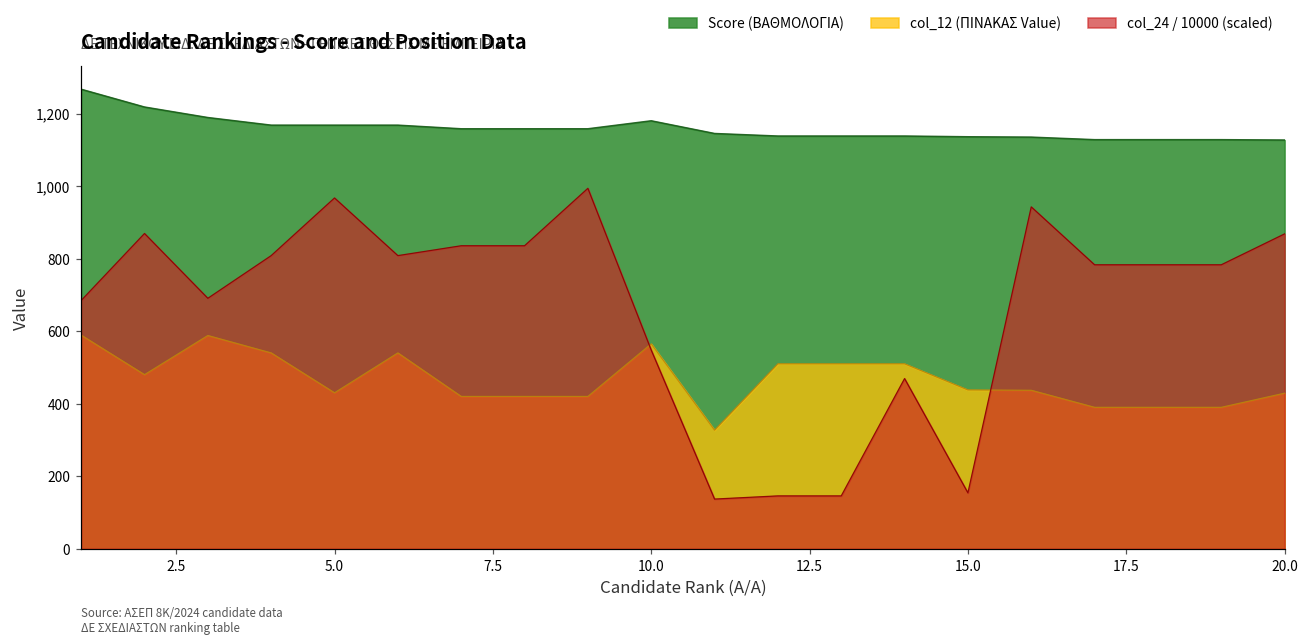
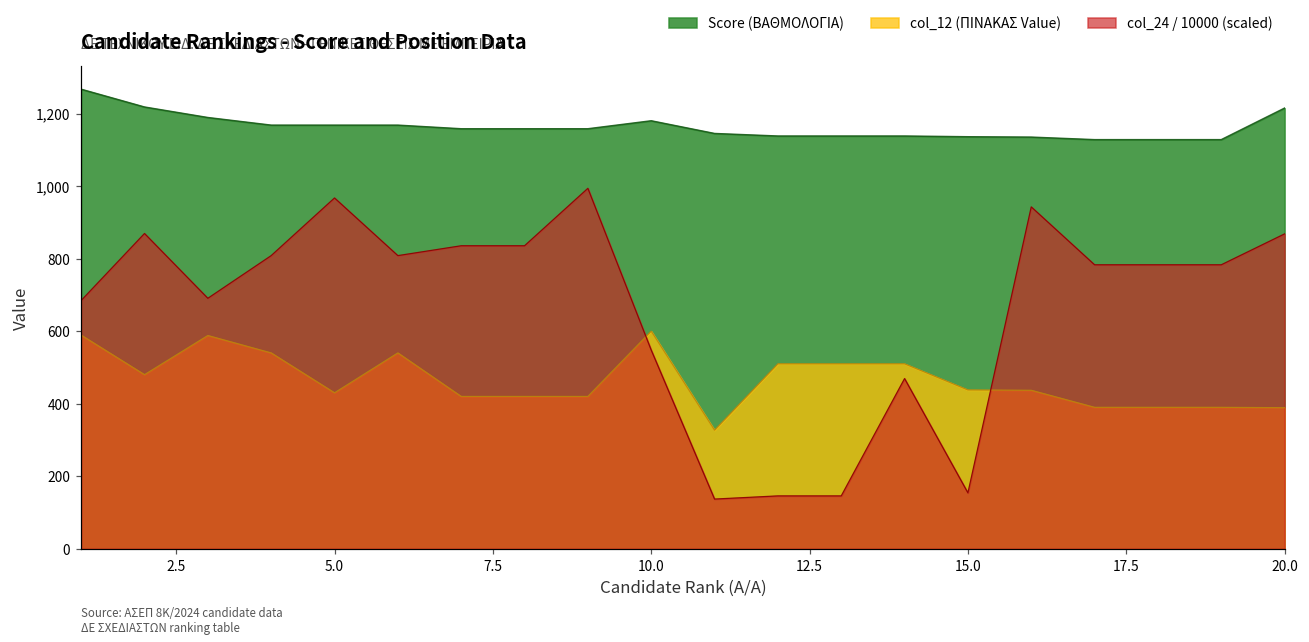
  {
    "Score (ΒΑΘΜΟΛΟΓΙΑ)": {
      "5.0": "1,170",
      "10.0": "1,180",
      "15.0": "1,140",
-     "20.0": "1,130"
+     "20.0": "1,220"
    },
    "col_12 (ΠΙΝΑΚΑΣ Value)": {
      "5.0": "430",
-     "10.0": "570",
+     "10.0": "600",
      "15.0": "440",
-     "20.0": "430"
+     "20.0": "390"
    },
    "col_24 / 10000 (scaled)": {
      "5.0": "970",
      "10.0": "550",
      "15.0": "150",
      "20.0": "870"
    }
  }
